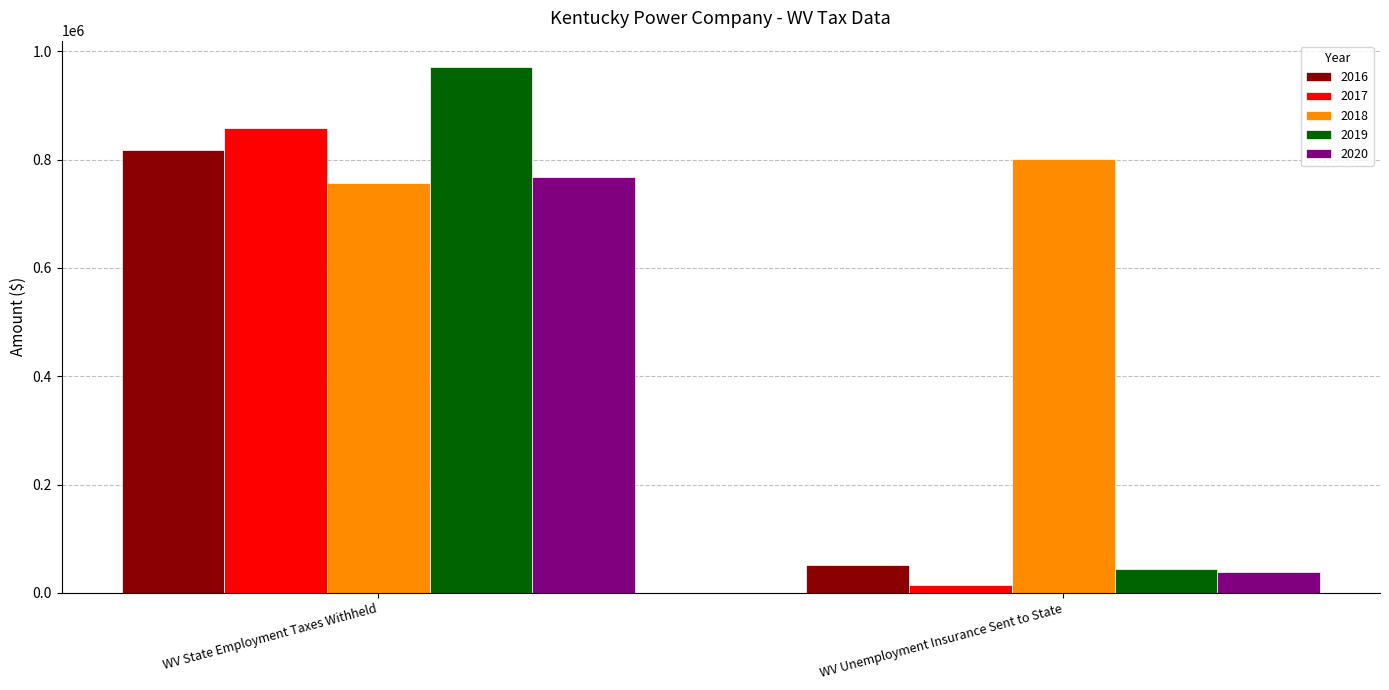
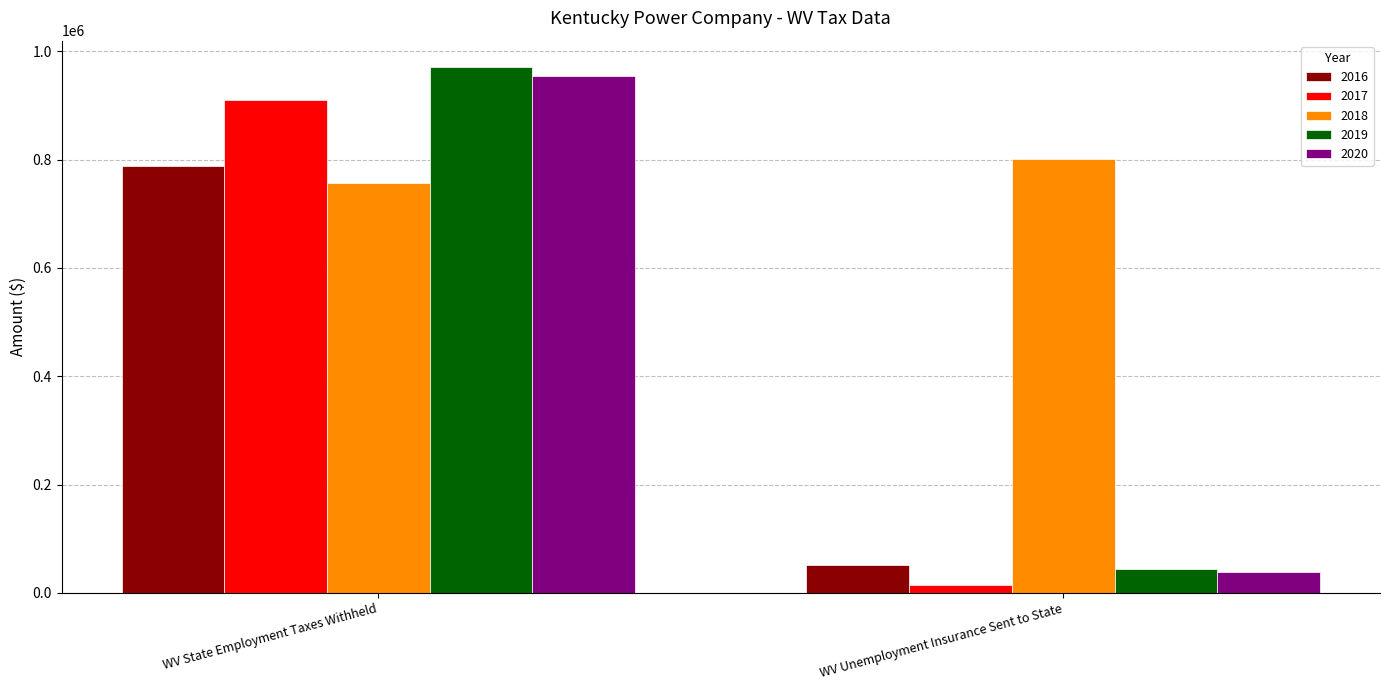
  {
    "2016": {
-     "WV State Employment Taxes Withheld": 820000,
+     "WV State Employment Taxes Withheld": 790000,
      "WV Unemployment Insurance Sent to State": 50000
    },
    "2017": {
-     "WV State Employment Taxes Withheld": 860000,
+     "WV State Employment Taxes Withheld": 910000,
      "WV Unemployment Insurance Sent to State": 20000
    },
    "2018": {
      "WV State Employment Taxes Withheld": 760000,
      "WV Unemployment Insurance Sent to State": 800000
    },
    "2019": {
      "WV State Employment Taxes Withheld": 970000,
      "WV Unemployment Insurance Sent to State": 40000
    },
    "2020": {
-     "WV State Employment Taxes Withheld": 770000,
+     "WV State Employment Taxes Withheld": 950000,
      "WV Unemployment Insurance Sent to State": 40000
    }
  }
